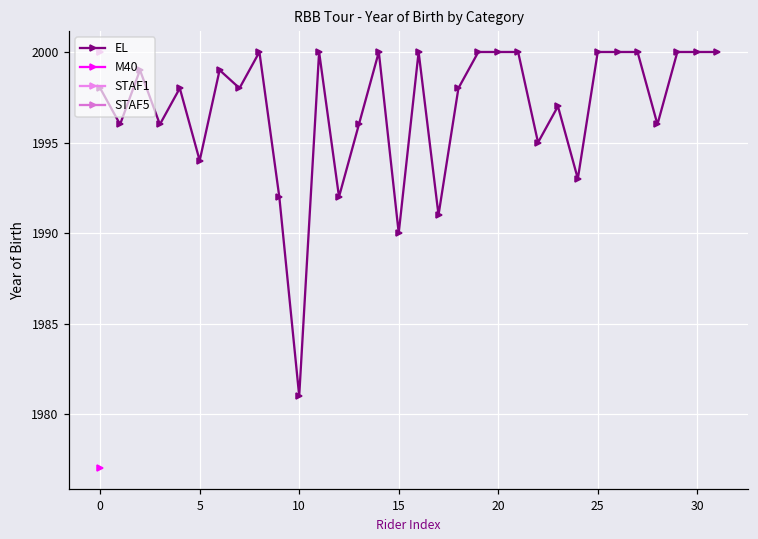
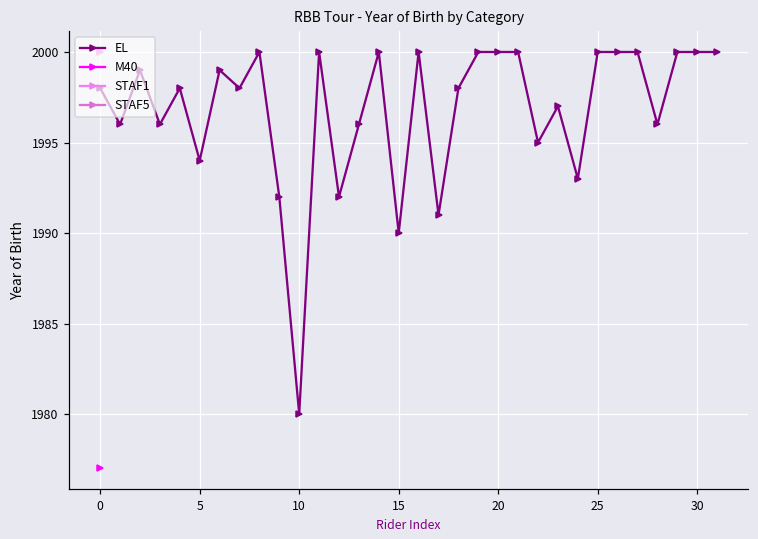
  {
    "EL": {
      "5": 1994,
-     "10": 1981,
+     "10": 1980,
      "15": 1990,
      "20": 2000,
      "25": 2000,
      "30": 2000
    },
    "M40": {
      "0": 1977
    }
  }
